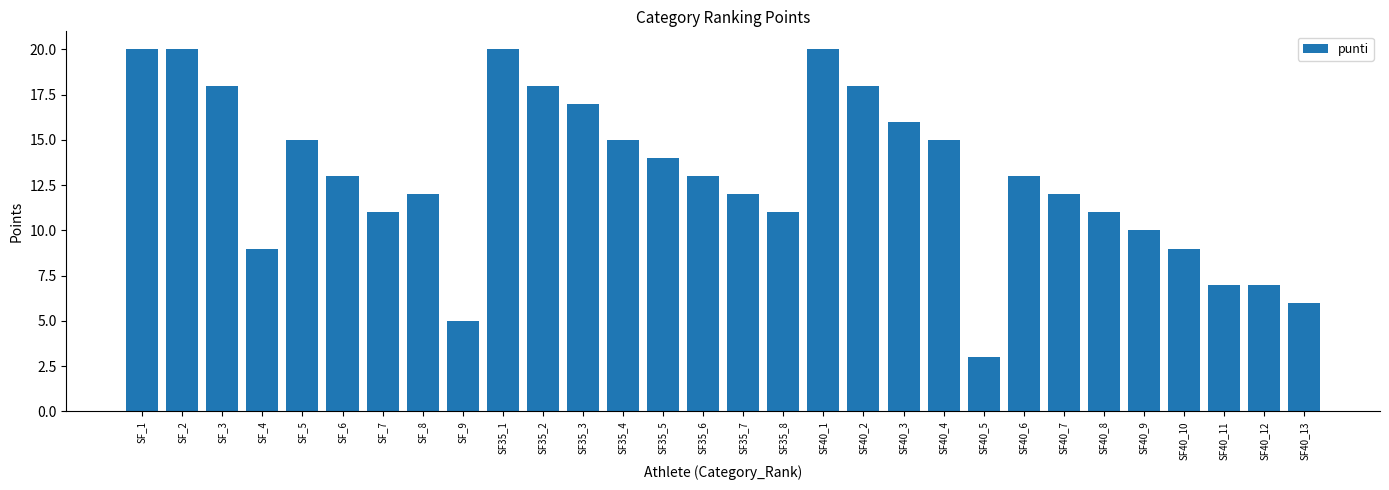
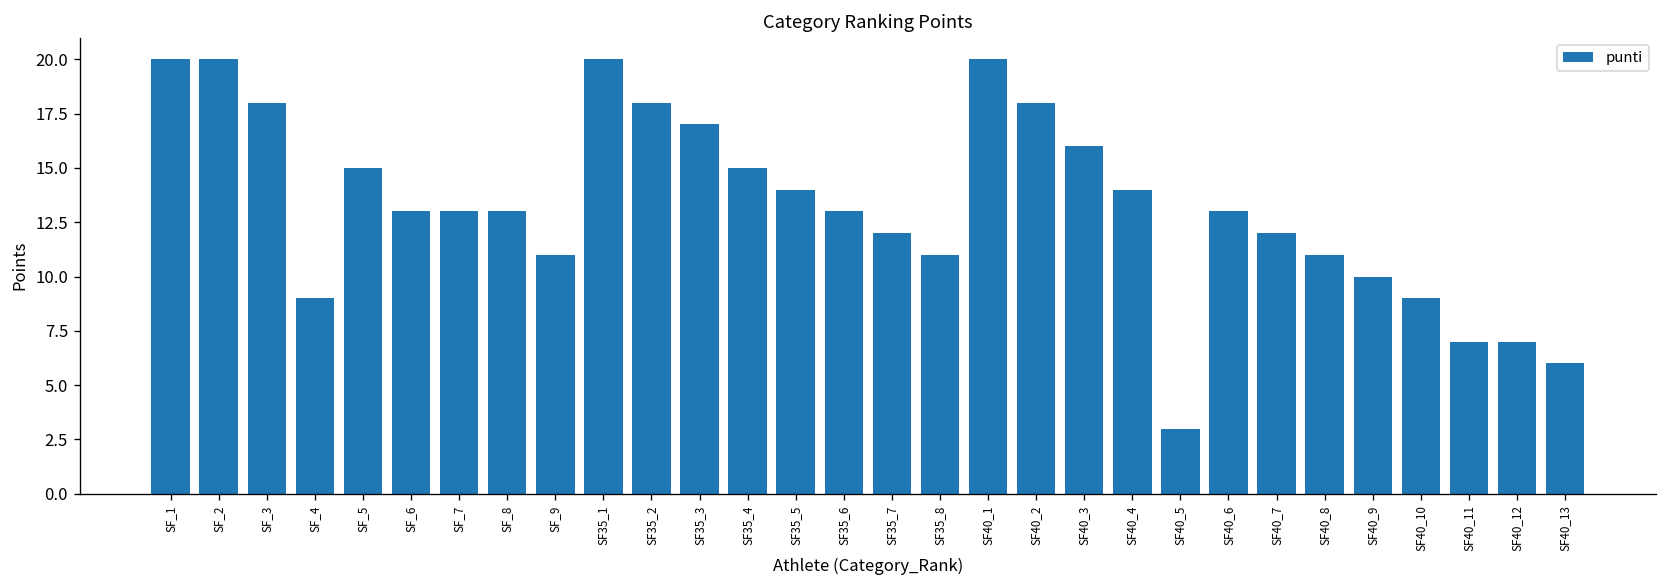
  {
    "SF_1": 20,
    "SF_2": 20,
    "SF_3": 18,
    "SF_4": 9,
    "SF_5": 15,
    "SF_6": 13,
-   "SF_7": 11,
-   "SF_8": 12,
-   "SF_9": 5,
+   "SF_7": 13,
+   "SF_8": 13,
+   "SF_9": 11,
    "SF35_1": 20,
    "SF35_2": 18,
    "SF35_3": 17,
    "SF35_4": 15,
    "SF35_5": 14,
    "SF35_6": 13,
    "SF35_7": 12,
    "SF35_8": 11,
    "SF40_1": 20,
    "SF40_2": 18,
    "SF40_3": 16,
-   "SF40_4": 15,
+   "SF40_4": 14,
    "SF40_5": 3,
    "SF40_6": 13,
    "SF40_7": 12,
    "SF40_8": 11,
    "SF40_9": 10,
    "SF40_10": 9,
    "SF40_11": 7,
    "SF40_12": 7,
    "SF40_13": 6
  }
